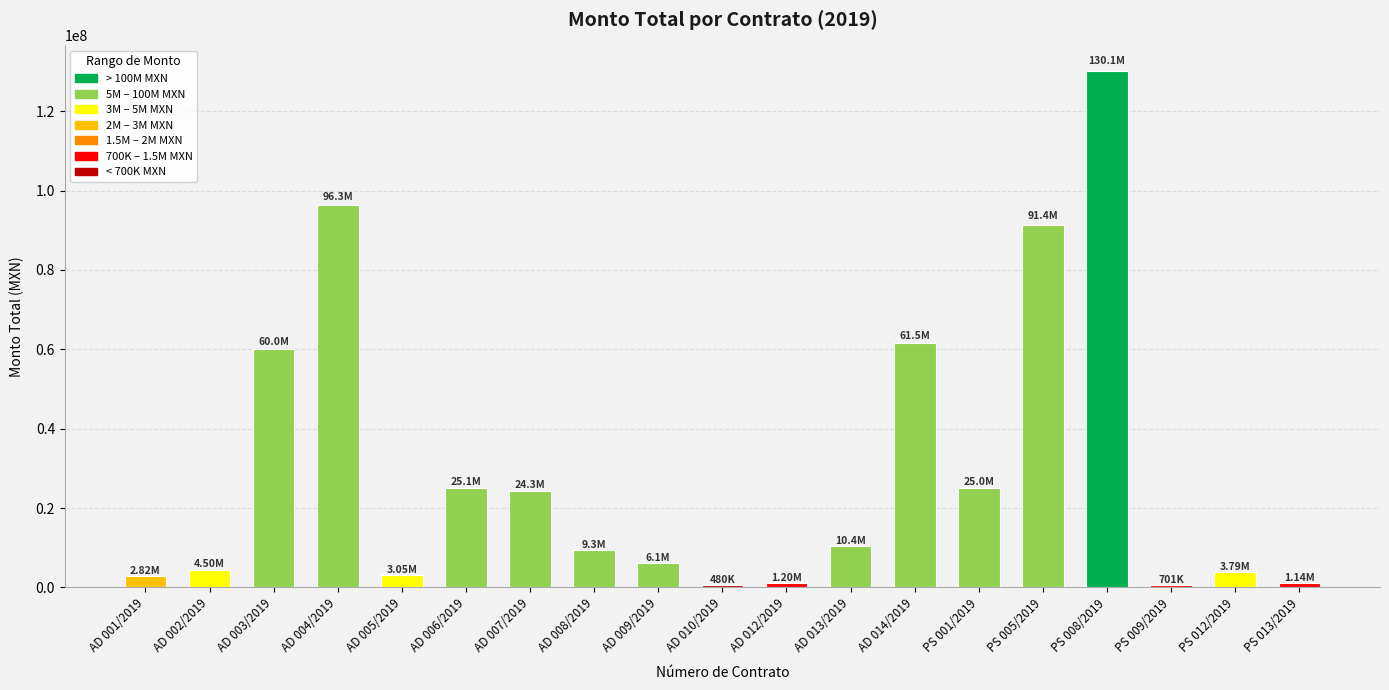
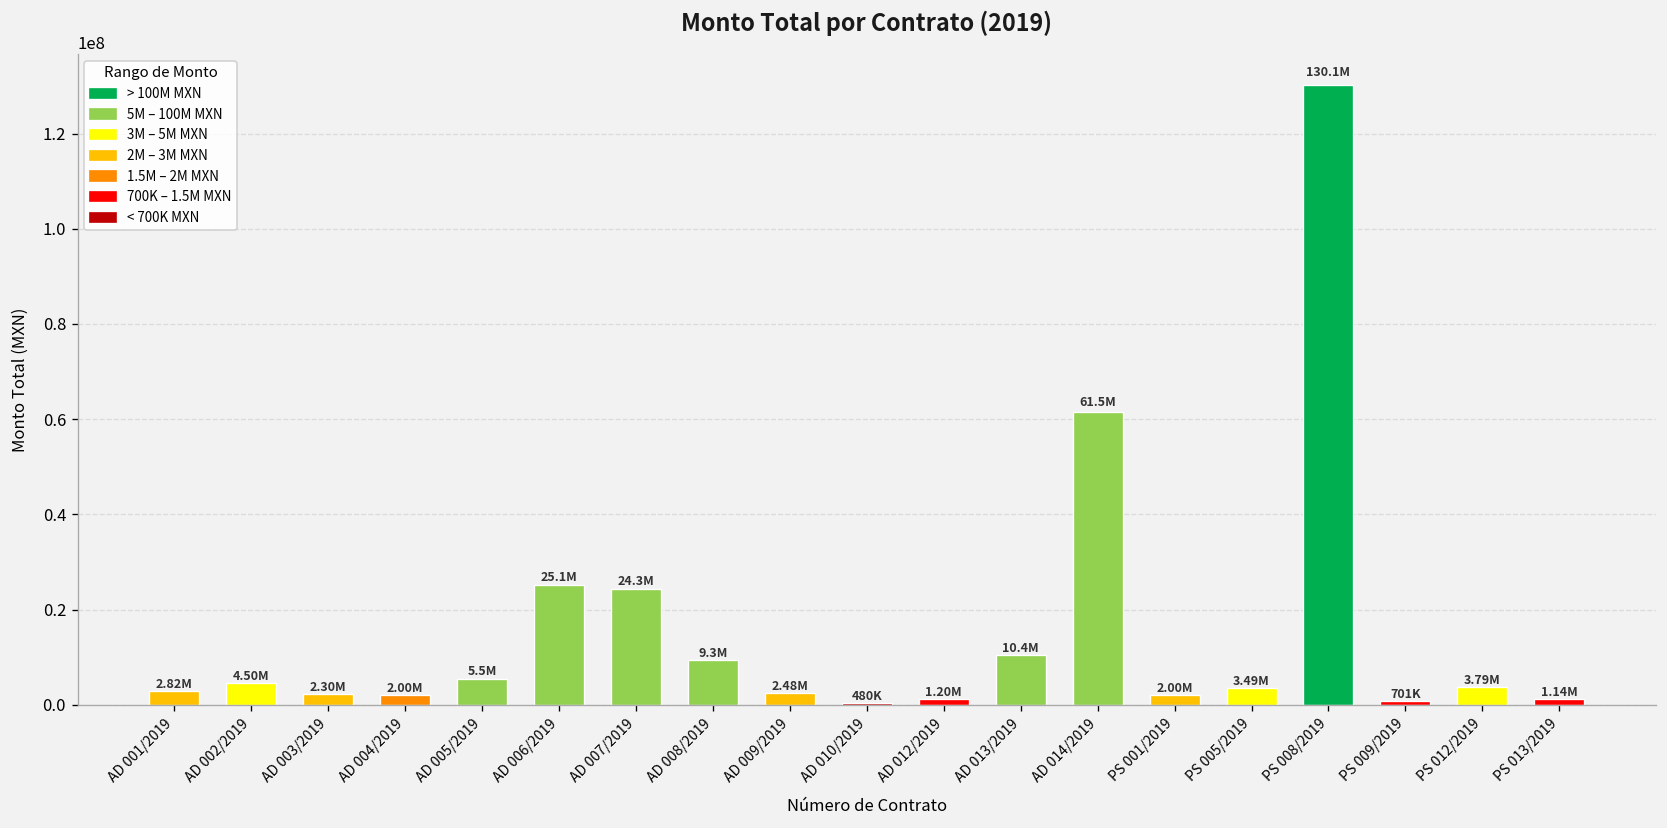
  {
    "AD 001/2019": "2.82M",
    "AD 002/2019": "4.50M",
-   "AD 003/2019": "60.0M",
-   "AD 004/2019": "96.3M",
-   "AD 005/2019": "3.05M",
+   "AD 003/2019": "2.30M",
+   "AD 004/2019": "2.00M",
+   "AD 005/2019": "5.5M",
    "AD 006/2019": "25.1M",
    "AD 007/2019": "24.3M",
    "AD 008/2019": "9.3M",
-   "AD 009/2019": "6.1M",
+   "AD 009/2019": "2.48M",
    "AD 010/2019": "480K",
    "AD 012/2019": "1.20M",
    "AD 013/2019": "10.4M",
    "AD 014/2019": "61.5M",
-   "PS 001/2019": "25.0M",
-   "PS 005/2019": "91.4M",
+   "PS 001/2019": "2.00M",
+   "PS 005/2019": "3.49M",
    "PS 008/2019": "130.1M",
    "PS 009/2019": "701K",
    "PS 012/2019": "3.79M",
    "PS 013/2019": "1.14M"
  }
